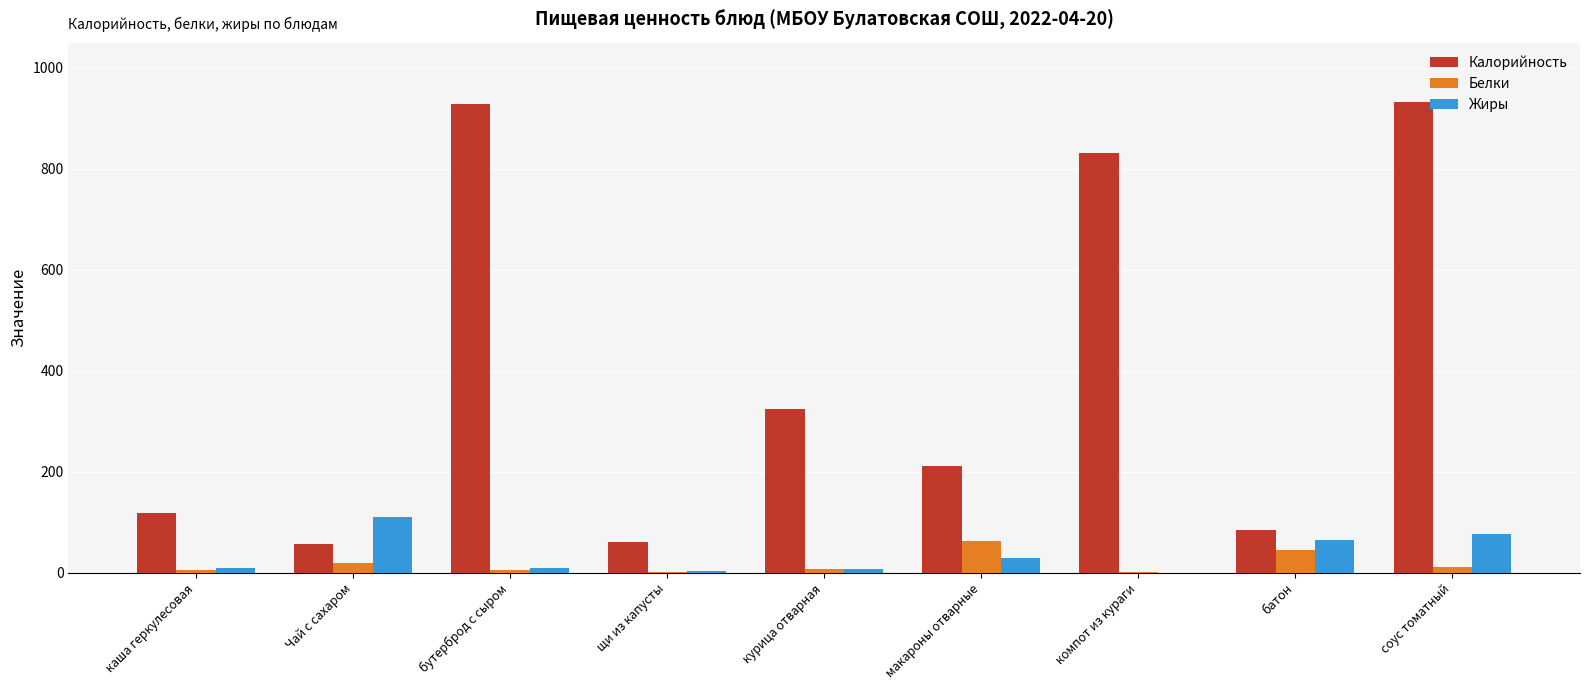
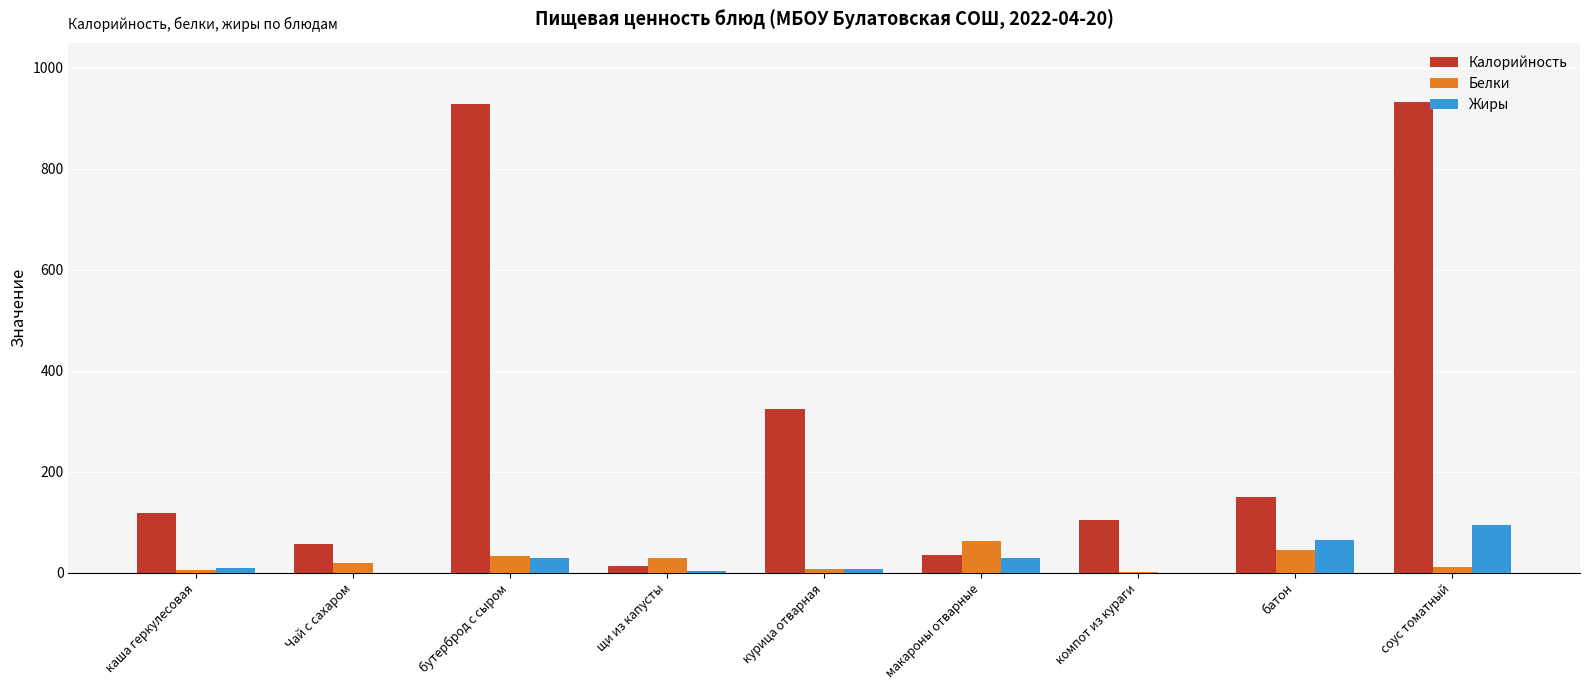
  {
    "Калорийность": {
      "каша геркулесовая": 120,
      "Чай с сахаром": 60,
      "бутерброд с сыром": 930,
-     "щи из капусты": 60,
+     "щи из капусты": 10,
      "курица отварная": 330,
-     "макароны отварные": 210,
-     "компот из кураги": 830,
-     "батон": 90,
+     "макароны отварные": 40,
+     "компот из кураги": 100,
+     "батон": 150,
      "соус томатный": 930
    },
    "Белки": {
      "каша геркулесовая": 10,
      "Чай с сахаром": 20,
-     "бутерброд с сыром": 10,
-     "щи из капусты": 0,
+     "бутерброд с сыром": 30,
+     "щи из капусты": 30,
      "курица отварная": 10,
      "макароны отварные": 60,
      "батон": 50,
      "соус томатный": 10
    },
    "Жиры": {
      "каша геркулесовая": 10,
-     "Чай с сахаром": 110,
-     "бутерброд с сыром": 10,
+     "Чай с сахаром": 0,
+     "бутерброд с сыром": 30,
      "курица отварная": 10,
      "макароны отварные": 30,
      "компот из кураги": 0,
      "батон": 60,
-     "соус томатный": 80
+     "соус томатный": 90
    }
  }
